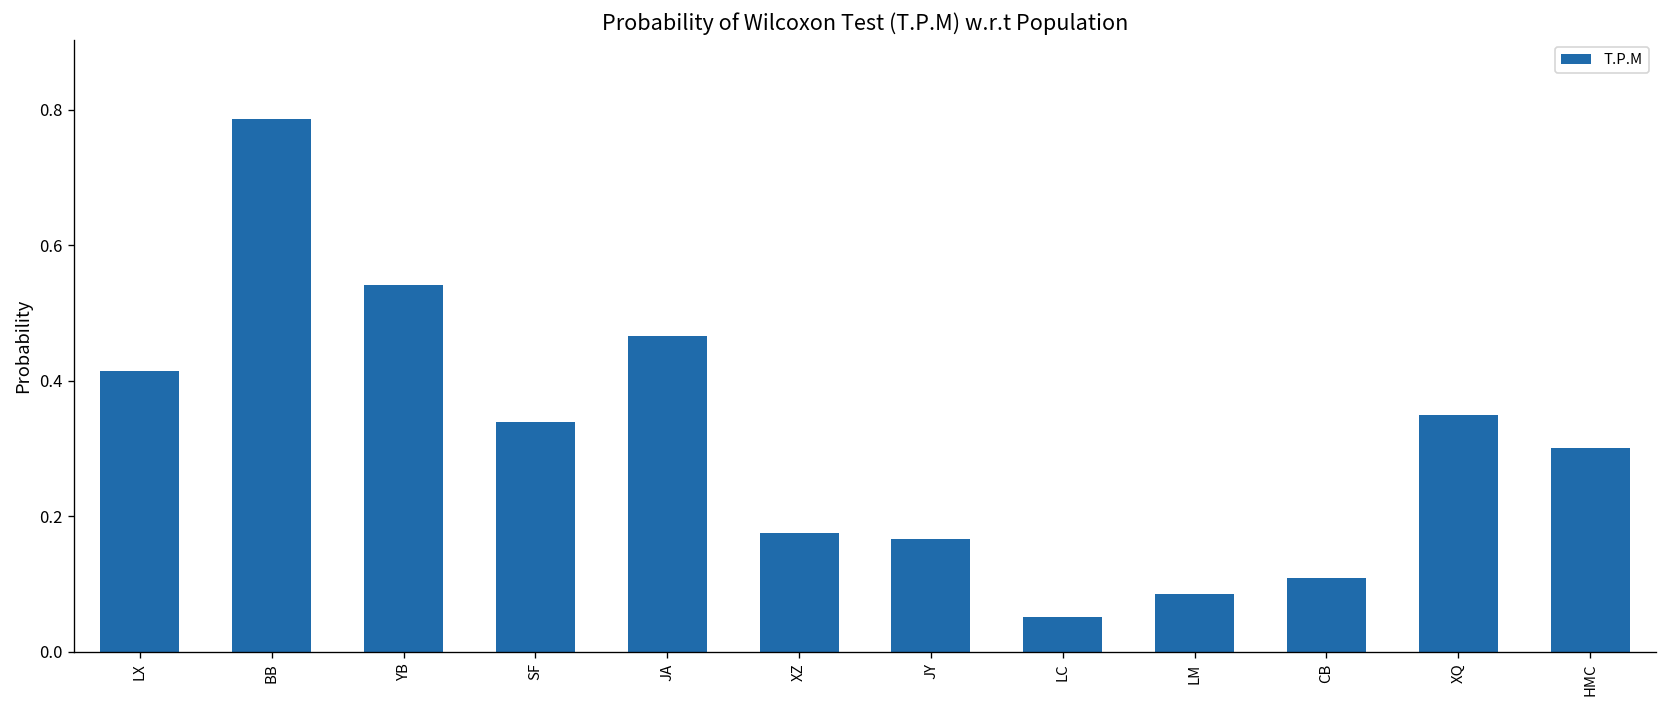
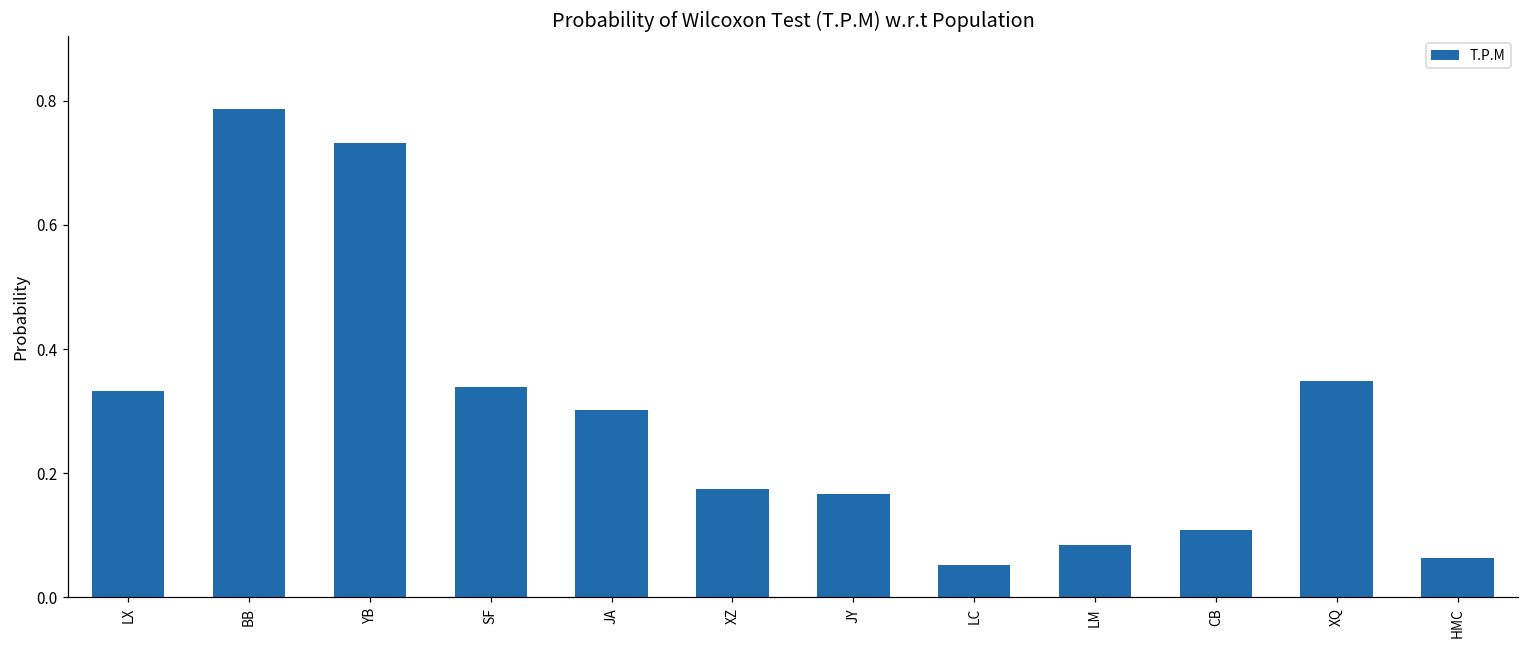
  {
-   "LX": 0.42,
+   "LX": 0.33,
    "BB": 0.79,
-   "YB": 0.54,
+   "YB": 0.73,
    "SF": 0.34,
-   "JA": 0.47,
+   "JA": 0.30,
    "XZ": 0.18,
    "JY": 0.17,
    "LC": 0.05,
    "LM": 0.09,
    "CB": 0.11,
    "XQ": 0.35,
-   "HMC": 0.30
+   "HMC": 0.06
  }
